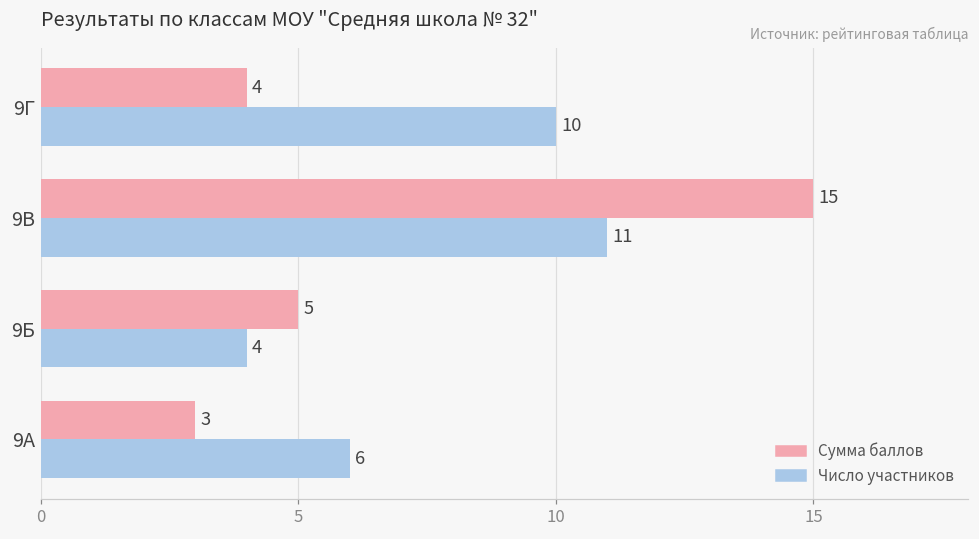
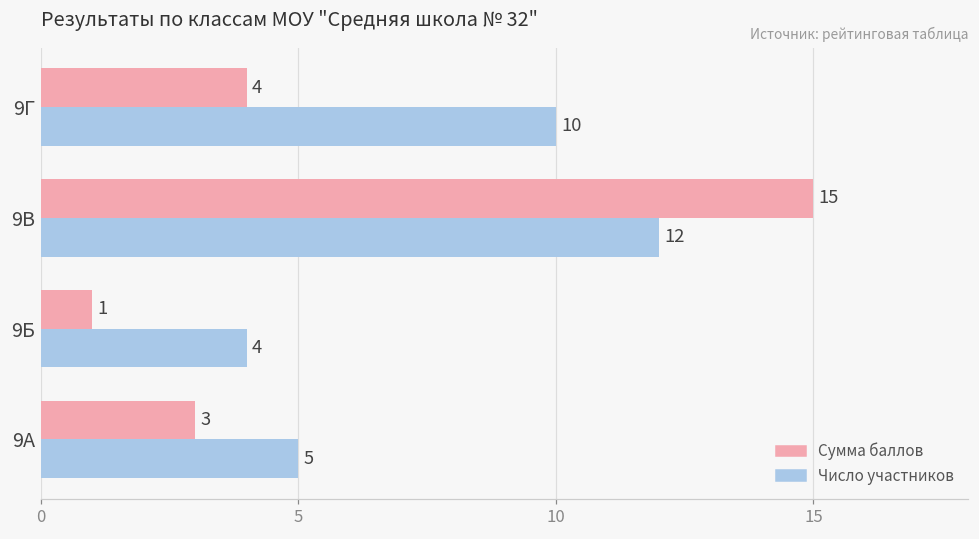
  {
    "Сумма баллов": {
      "9Г": 4,
      "9В": 15,
-     "9Б": 5,
+     "9Б": 1,
      "9А": 3
    },
    "Число участников": {
      "9Г": 10,
-     "9В": 11,
+     "9В": 12,
      "9Б": 4,
-     "9А": 6
+     "9А": 5
    }
  }
